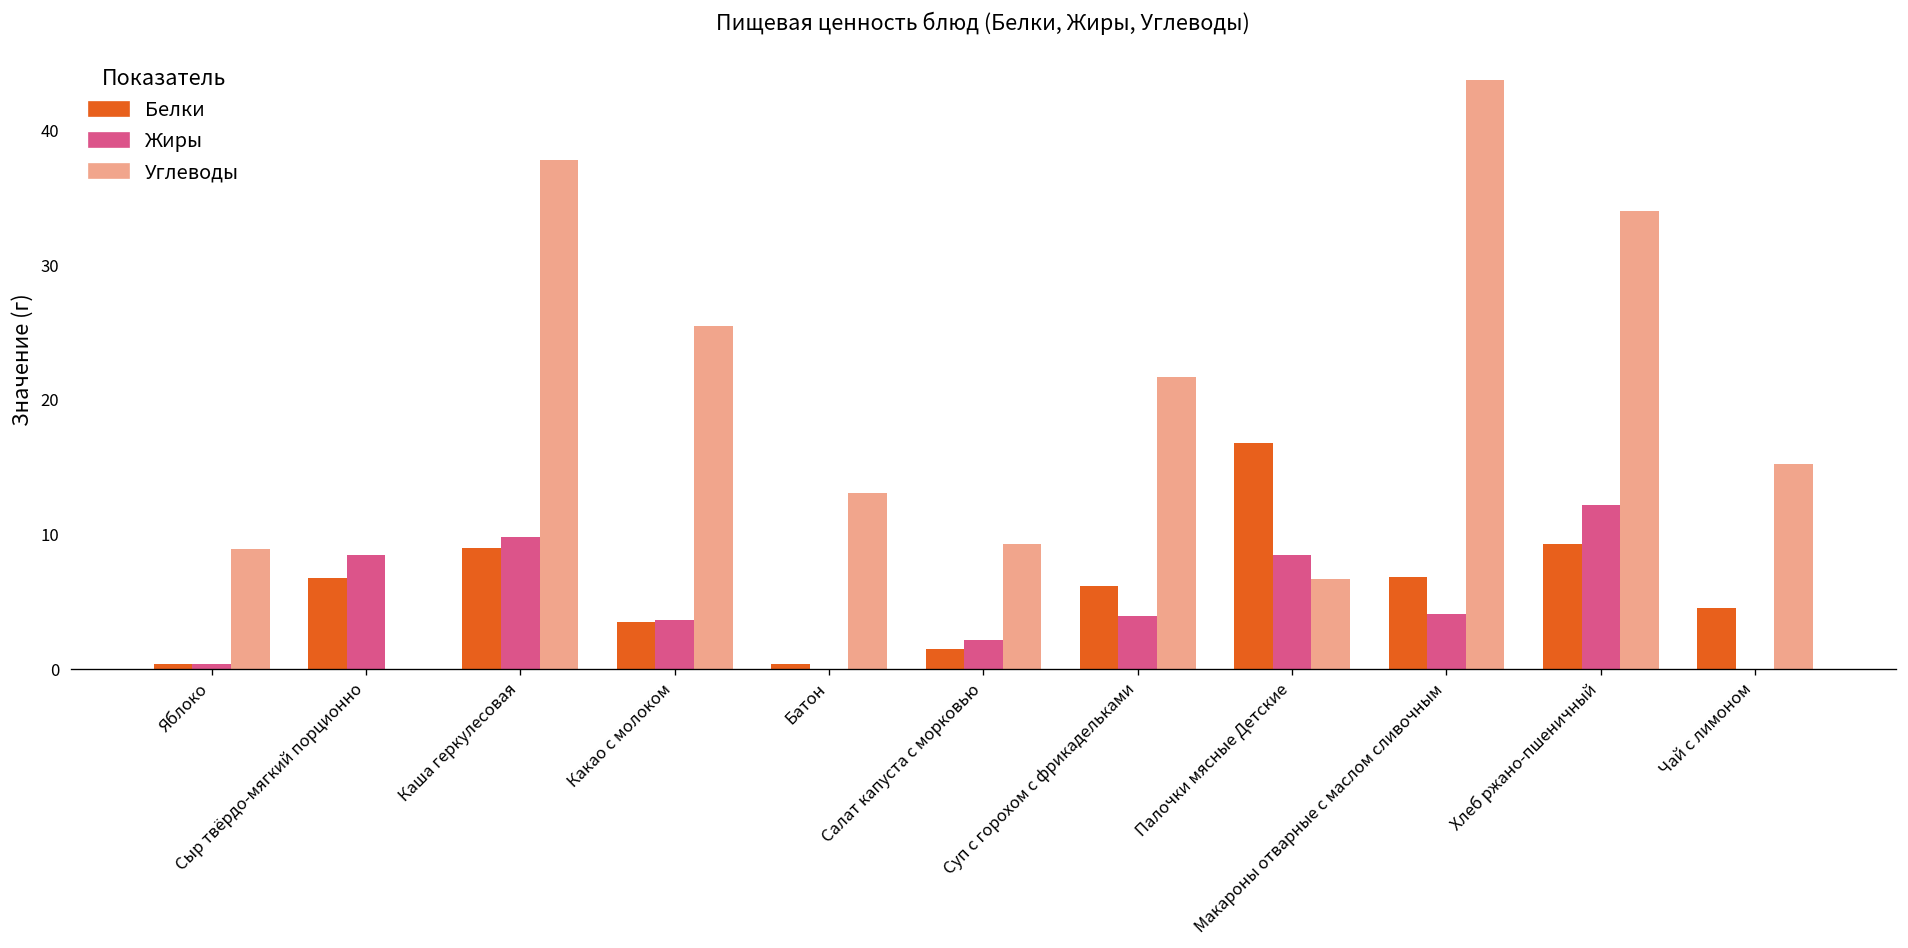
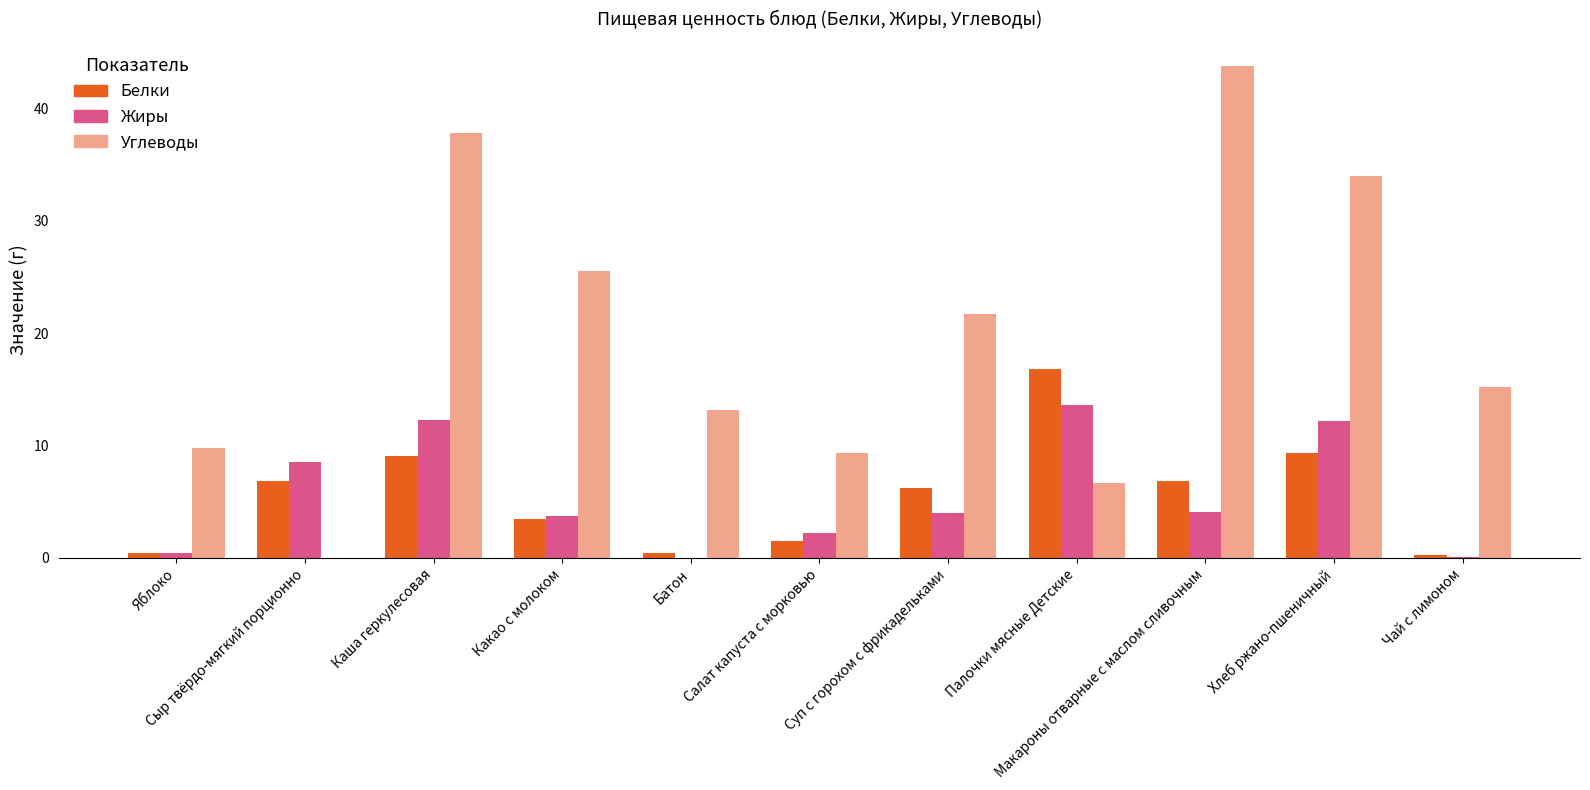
  {
    "Белки": {
      "Яблоко": 0.4,
      "Сыр твёрдо-мягкий порционно": 6.8,
      "Каша геркулесовая": 9.0,
      "Какао с молоком": 3.5,
      "Батон": 0.4,
      "Салат капуста с морковью": 1.5,
      "Суп с горохом с фрикадельками": 6.2,
      "Палочки мясные Детские": 16.8,
      "Макароны отварные с маслом сливочным": 6.8,
      "Хлеб ржано-пшеничный": 9.3,
-     "Чай с лимоном": 4.6
+     "Чай с лимоном": 0.3
    },
    "Жиры": {
      "Яблоко": 0.4,
      "Сыр твёрдо-мягкий порционно": 8.5,
-     "Каша геркулесовая": 9.8,
+     "Каша геркулесовая": 12.3,
      "Какао с молоком": 3.7,
      "Батон": 0.0,
      "Салат капуста с морковью": 2.2,
      "Суп с горохом с фрикадельками": 4.0,
-     "Палочки мясные Детские": 8.5,
+     "Палочки мясные Детские": 13.6,
      "Макароны отварные с маслом сливочным": 4.1,
      "Хлеб ржано-пшеничный": 12.2
    },
    "Углеводы": {
-     "Яблоко": 8.9,
+     "Яблоко": 9.8,
      "Каша геркулесовая": 37.8,
      "Какао с молоком": 25.5,
      "Батон": 13.1,
      "Салат капуста с морковью": 9.3,
      "Суп с горохом с фрикадельками": 21.7,
      "Палочки мясные Детские": 6.7,
      "Макароны отварные с маслом сливочным": 43.7,
      "Хлеб ржано-пшеничный": 34.0,
      "Чай с лимоном": 15.2
    }
  }
